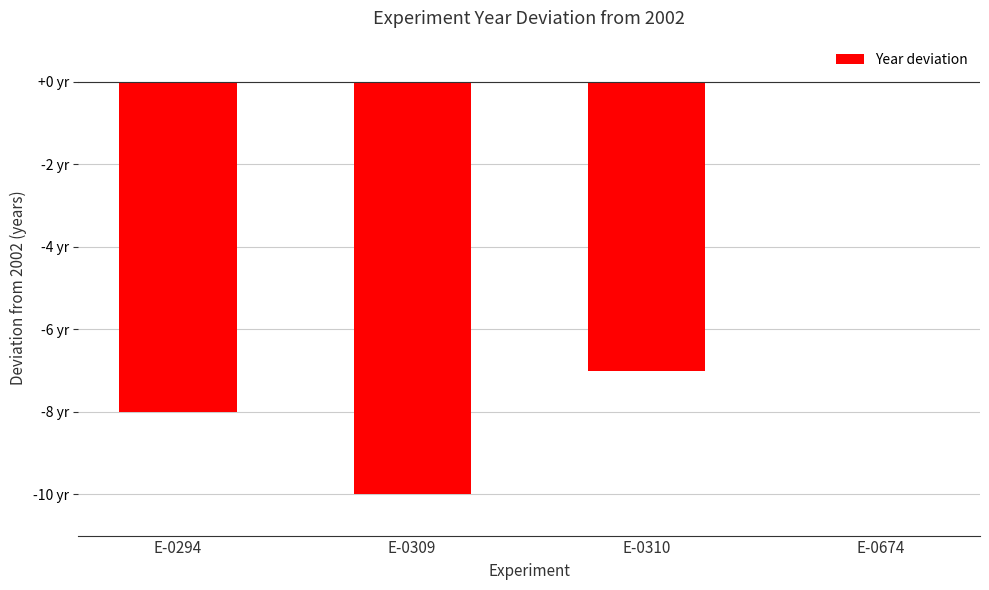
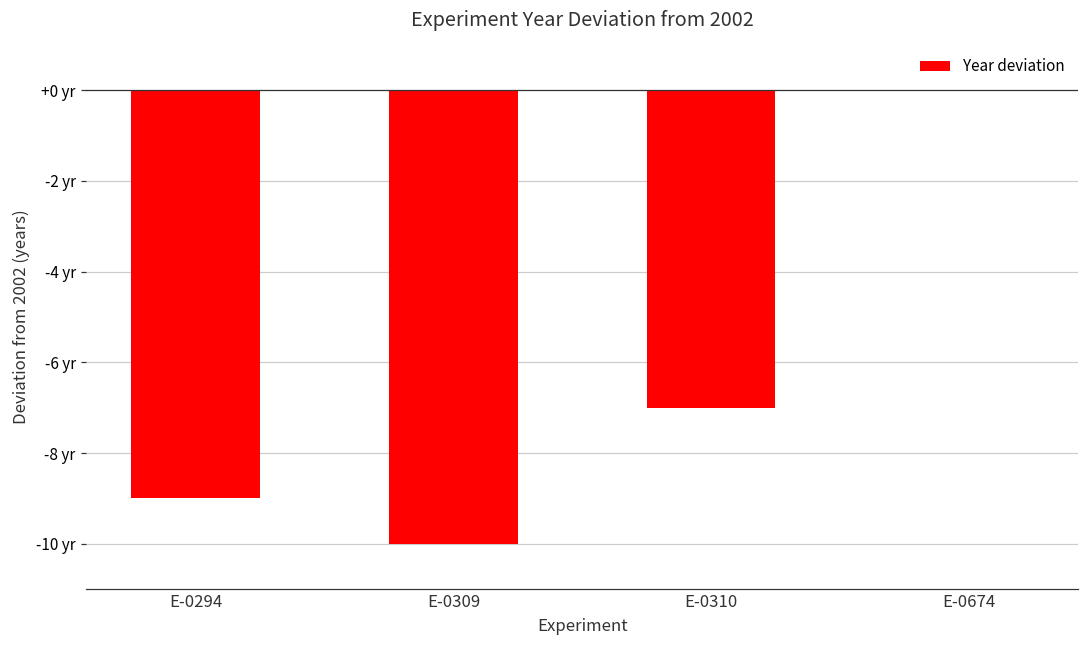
  {
-   "E-0294": "-8.0 yr",
+   "E-0294": "-9.0 yr",
    "E-0309": "-10.0 yr",
    "E-0310": "-7.0 yr",
    "E-0674": "0.0 yr"
  }
